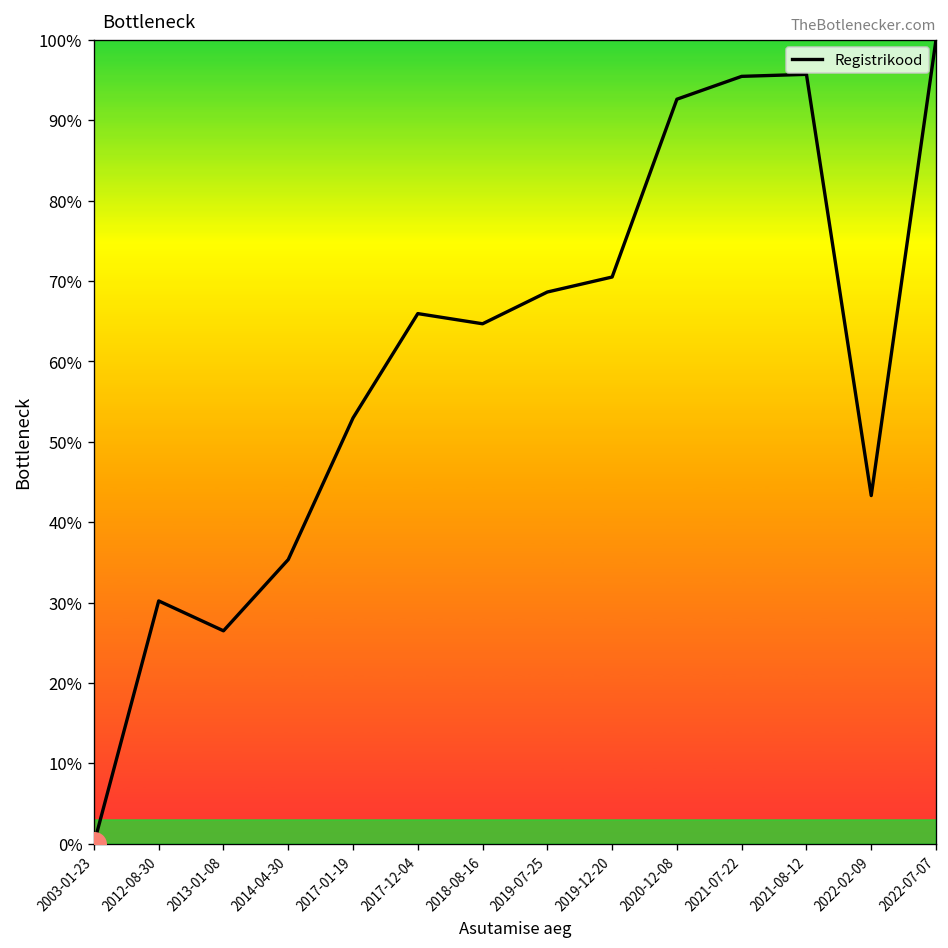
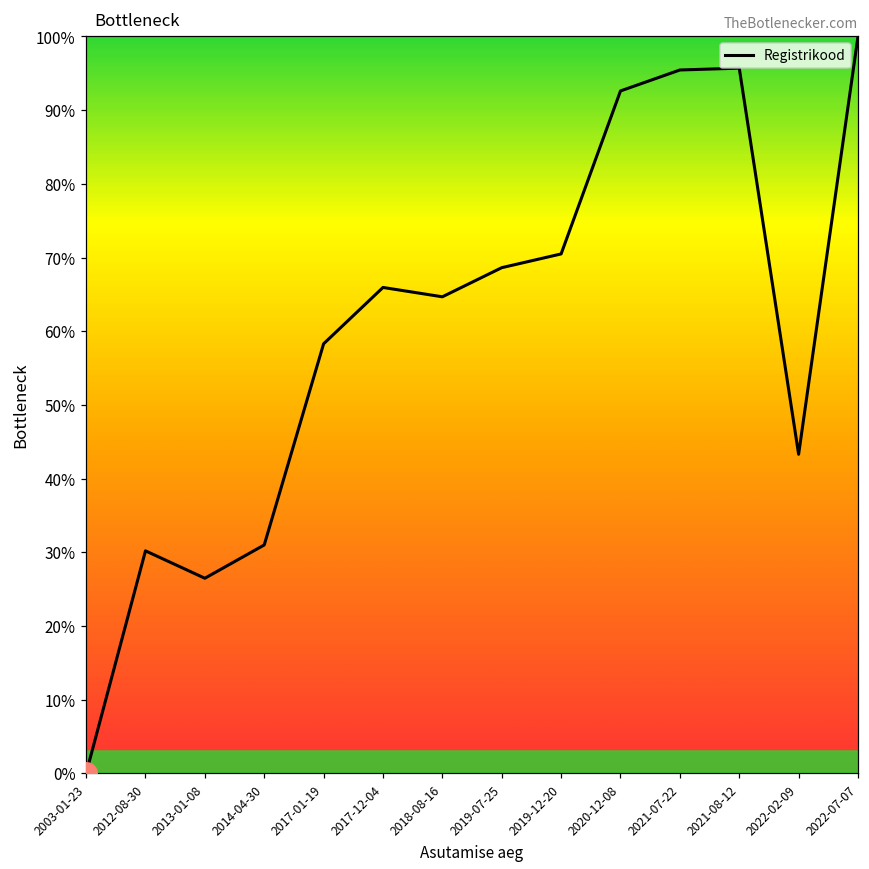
  {
    "Registrikood": {
      "2012-08-30": "30%",
      "2013-01-08": "26%",
-     "2014-04-30": "35%",
-     "2017-01-19": "53%",
+     "2014-04-30": "31%",
+     "2017-01-19": "58%",
      "2017-12-04": "66%",
      "2018-08-16": "65%",
      "2019-07-25": "69%",
      "2019-12-20": "70%",
      "2020-12-08": "93%",
      "2021-07-22": "95%",
      "2022-02-09": "43%",
      "2022-07-07": "100%"
    }
  }
